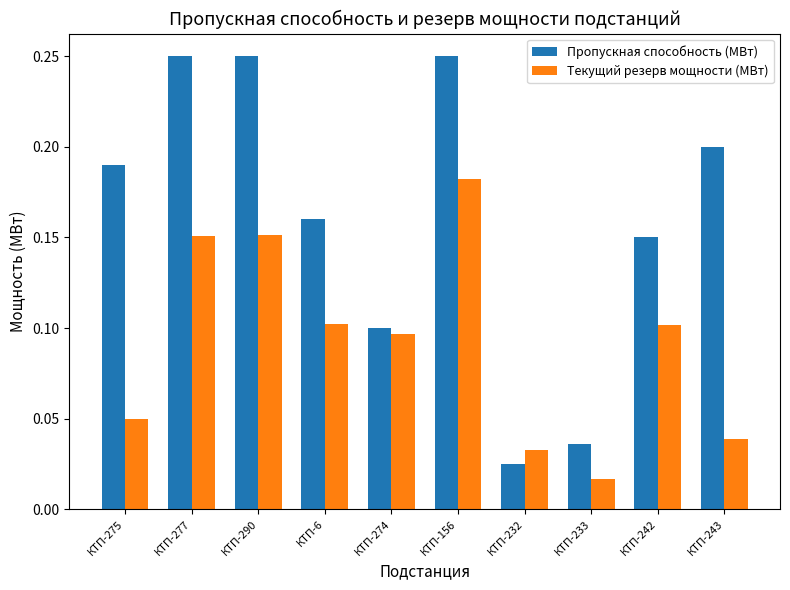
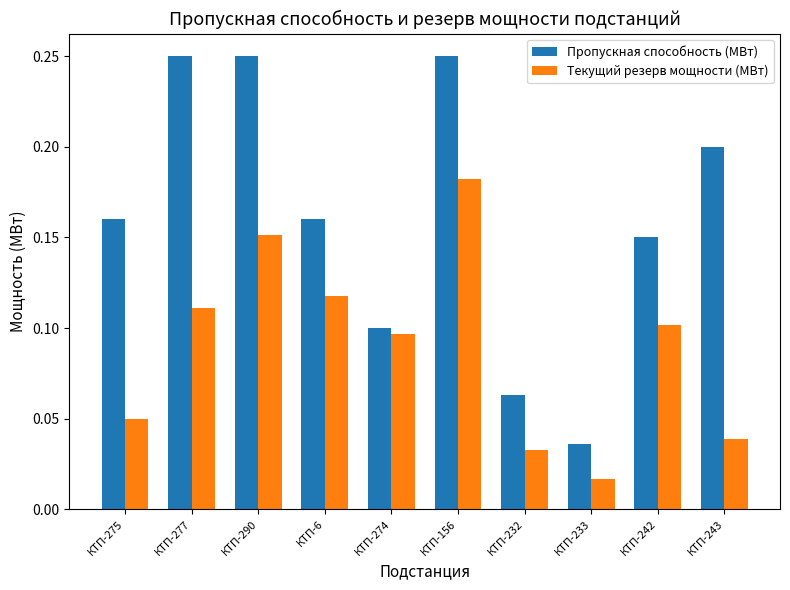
  {
    "Пропускная способность (МВт)": {
-     "КТП-275": 0.19,
+     "КТП-275": 0.16,
      "КТП-277": 0.250,
      "КТП-290": 0.250,
      "КТП-6": 0.160,
      "КТП-274": 0.100,
      "КТП-156": 0.250,
-     "КТП-232": 0.025,
+     "КТП-232": 0.063,
      "КТП-233": 0.036,
      "КТП-242": 0.150,
      "КТП-243": 0.200
    },
    "Текущий резерв мощности (МВт)": {
      "КТП-275": 0.050,
-     "КТП-277": 0.151,
+     "КТП-277": 0.111,
      "КТП-290": 0.151,
-     "КТП-6": 0.102,
+     "КТП-6": 0.118,
      "КТП-274": 0.097,
      "КТП-156": 0.182,
      "КТП-232": 0.033,
      "КТП-233": 0.017,
      "КТП-242": 0.101,
      "КТП-243": 0.039
    }
  }
